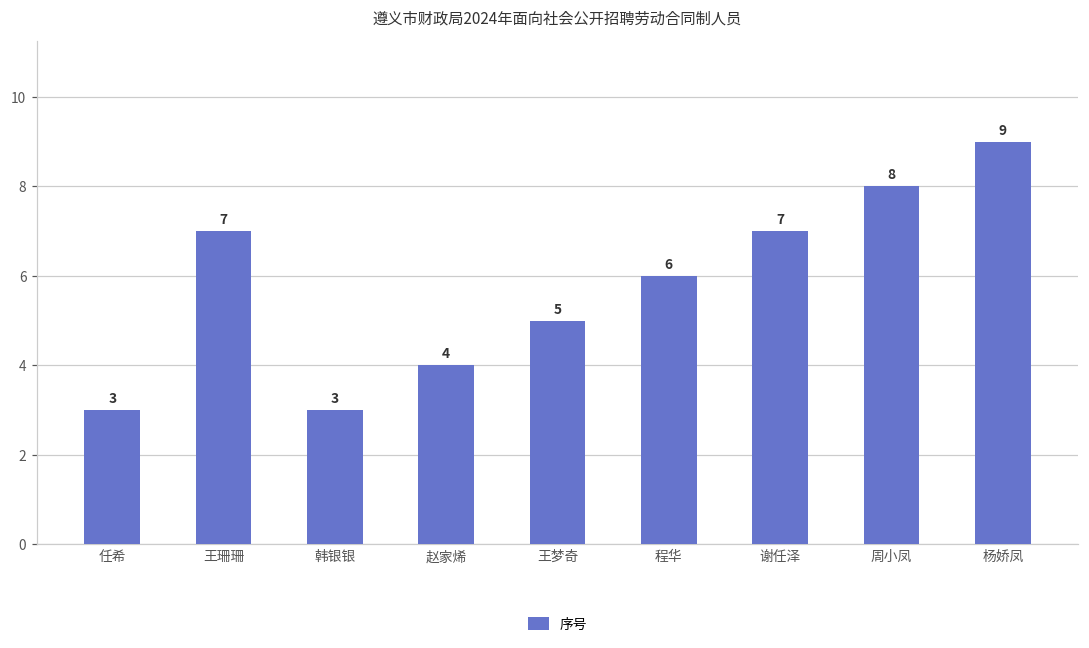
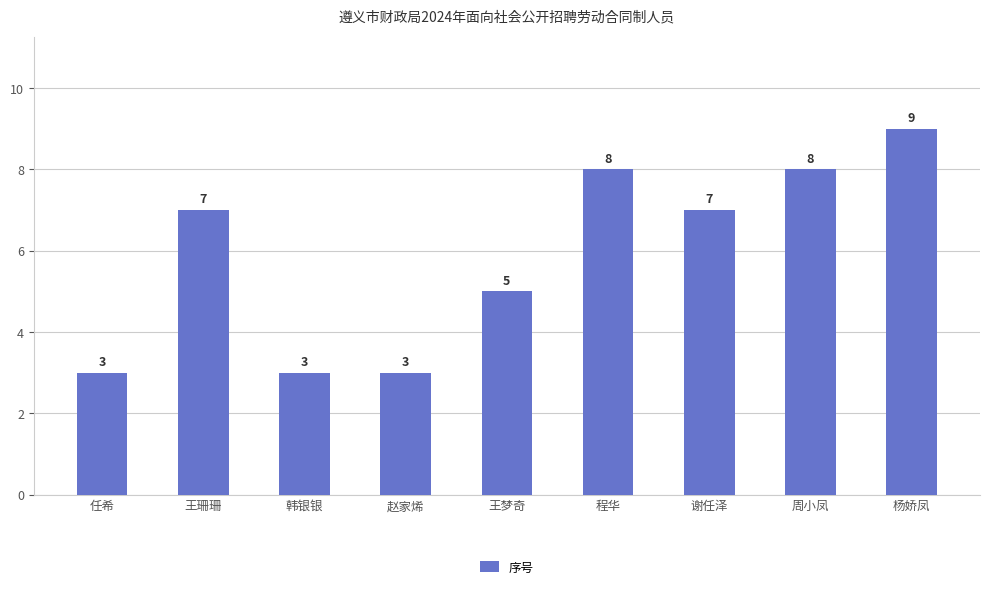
  {
    "任希": 3,
    "王珊珊": 7,
    "韩银银": 3,
-   "赵家烯": 4,
+   "赵家烯": 3,
    "王梦奇": 5,
-   "程华": 6,
+   "程华": 8,
    "谢任泽": 7,
    "周小凤": 8,
    "杨娇凤": 9
  }
